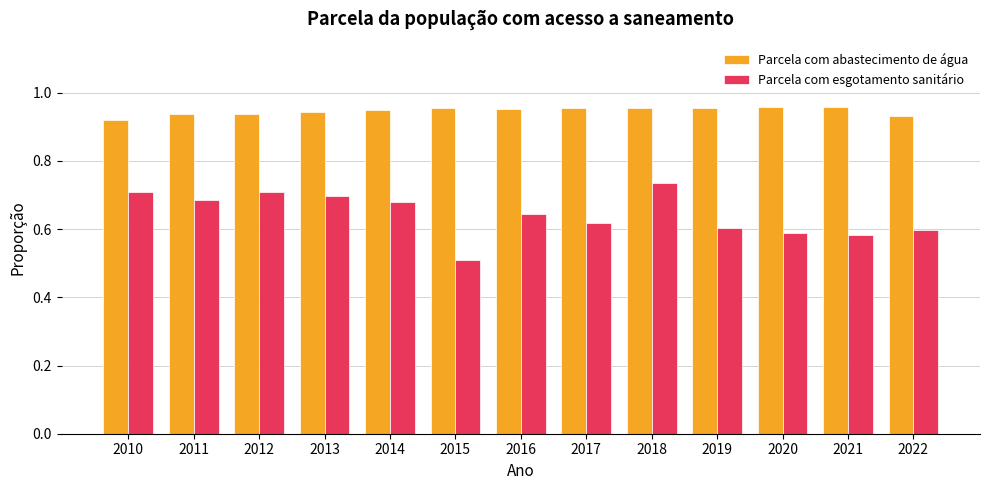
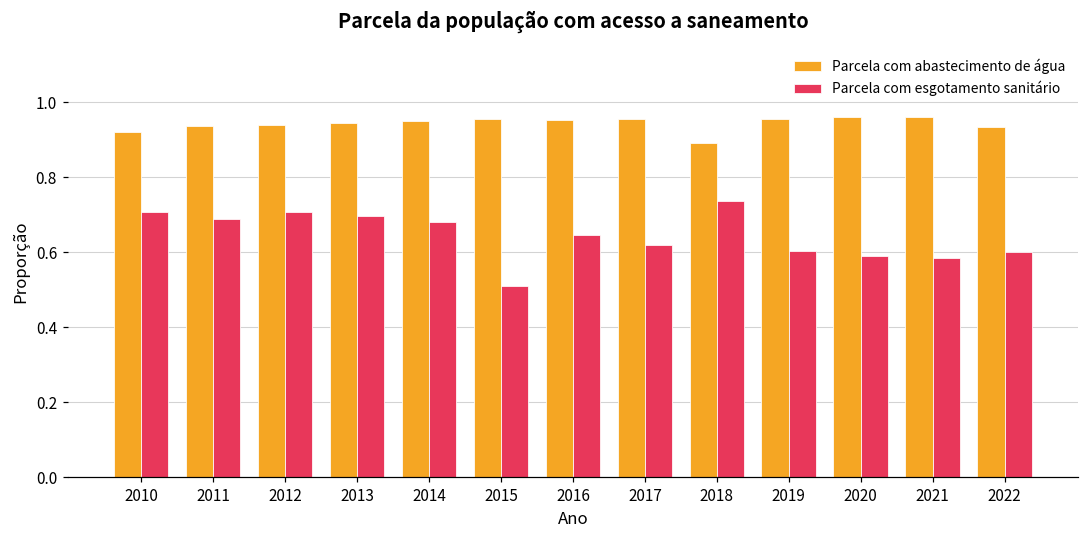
  {
    "Parcela com abastecimento de água": {
      "2010": 0.92,
      "2011": 0.94,
      "2012": 0.94,
      "2013": 0.95,
      "2014": 0.95,
      "2015": 0.95,
      "2016": 0.95,
      "2017": 0.96,
-     "2018": 0.96,
+     "2018": 0.89,
      "2019": 0.95,
      "2020": 0.96,
      "2021": 0.96,
      "2022": 0.93
    },
    "Parcela com esgotamento sanitário": {
      "2010": 0.71,
      "2011": 0.69,
      "2012": 0.71,
      "2013": 0.70,
      "2014": 0.68,
      "2015": 0.51,
      "2016": 0.65,
      "2017": 0.62,
      "2018": 0.74,
      "2019": 0.60,
      "2020": 0.59,
      "2021": 0.58,
      "2022": 0.60
    }
  }
